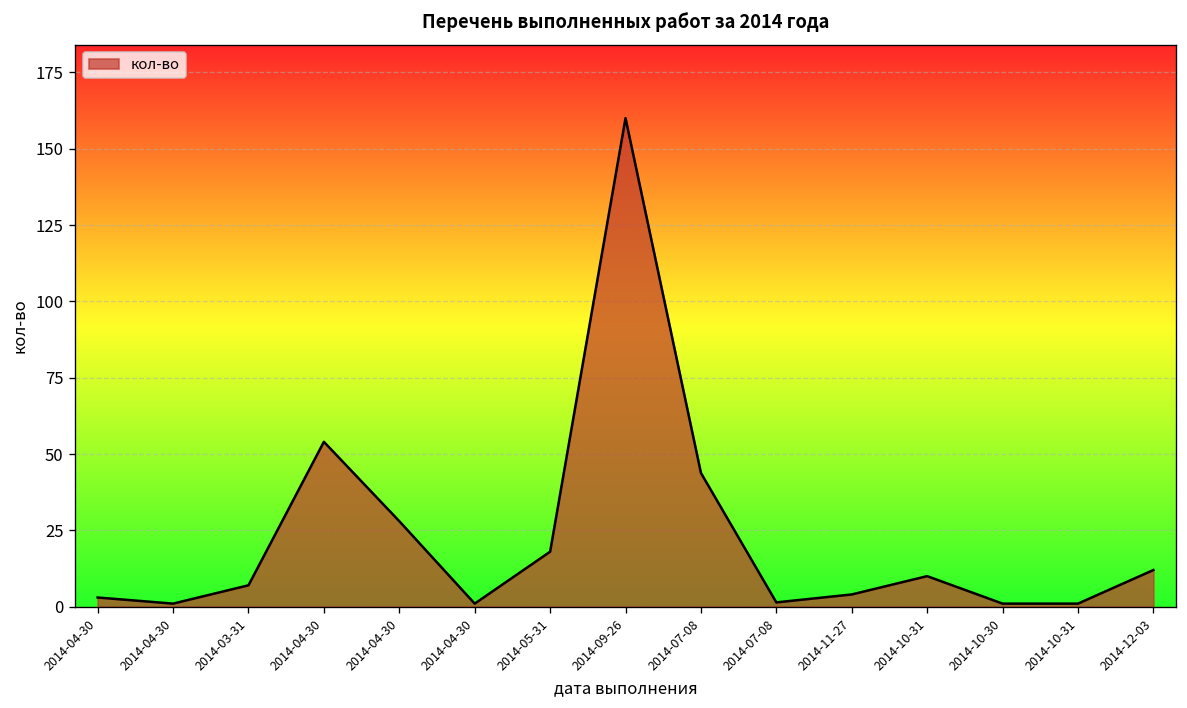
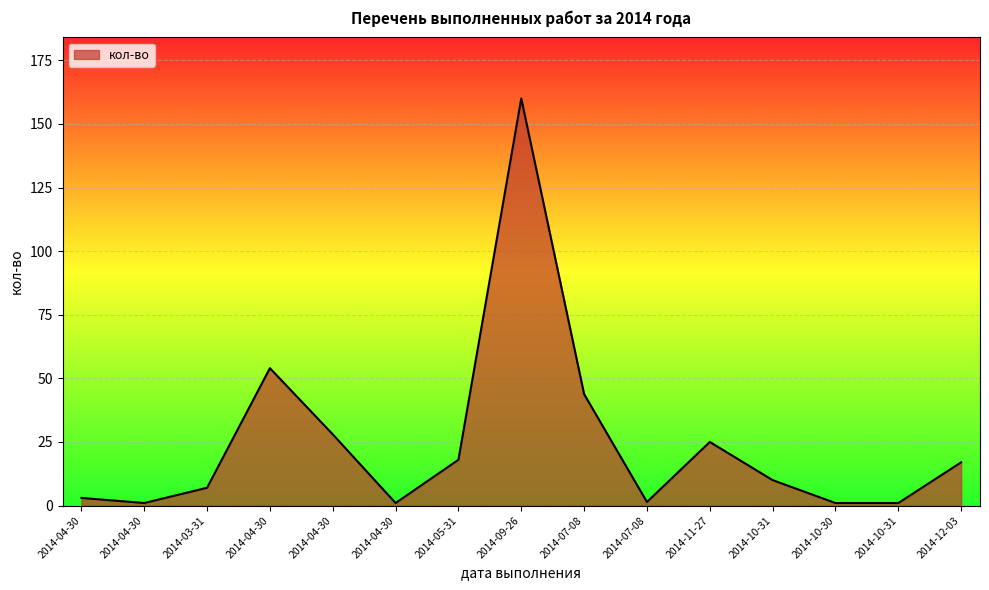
  {
    "2014-03-31": 7,
    "2014-05-31": 18,
    "2014-09-26": 160,
-   "2014-11-27": 4,
+   "2014-11-27": 25,
    "2014-10-30": 1,
-   "2014-12-03": 12
+   "2014-12-03": 17
  }
